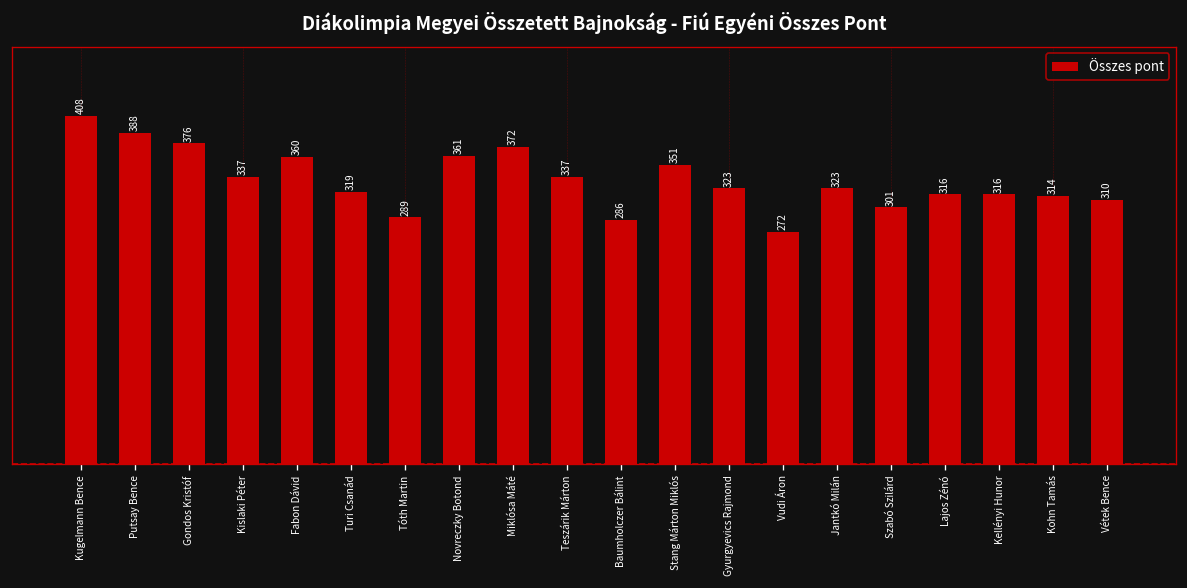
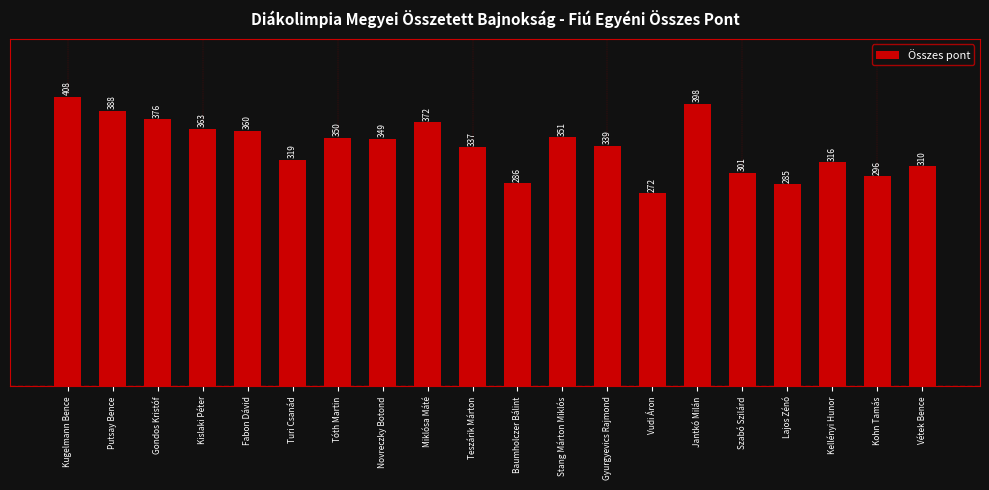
  {
    "Kugelmann Bence": 408,
    "Putsay Bence": 388,
    "Gondos Kristóf": 376,
-   "Kislaki Péter": 337,
+   "Kislaki Péter": 363,
    "Fabon Dávid": 360,
    "Turi Csanád": 319,
-   "Tóth Martin": 289,
-   "Novreczky Botond": 361,
+   "Tóth Martin": 350,
+   "Novreczky Botond": 349,
    "Miklósa Máté": 372,
    "Teszárik Márton": 337,
    "Baumholczer Bálint": 286,
    "Stang Márton Miklós": 351,
-   "Gyurgyevics Rajmond": 323,
+   "Gyurgyevics Rajmond": 339,
    "Vudi Áron": 272,
-   "Jantkó Milán": 323,
+   "Jantkó Milán": 398,
    "Szabó Szilárd": 301,
-   "Lajos Zénó": 316,
+   "Lajos Zénó": 285,
    "Kellényi Hunor": 316,
-   "Kohn Tamás": 314,
+   "Kohn Tamás": 296,
    "Vétek Bence": 310
  }
